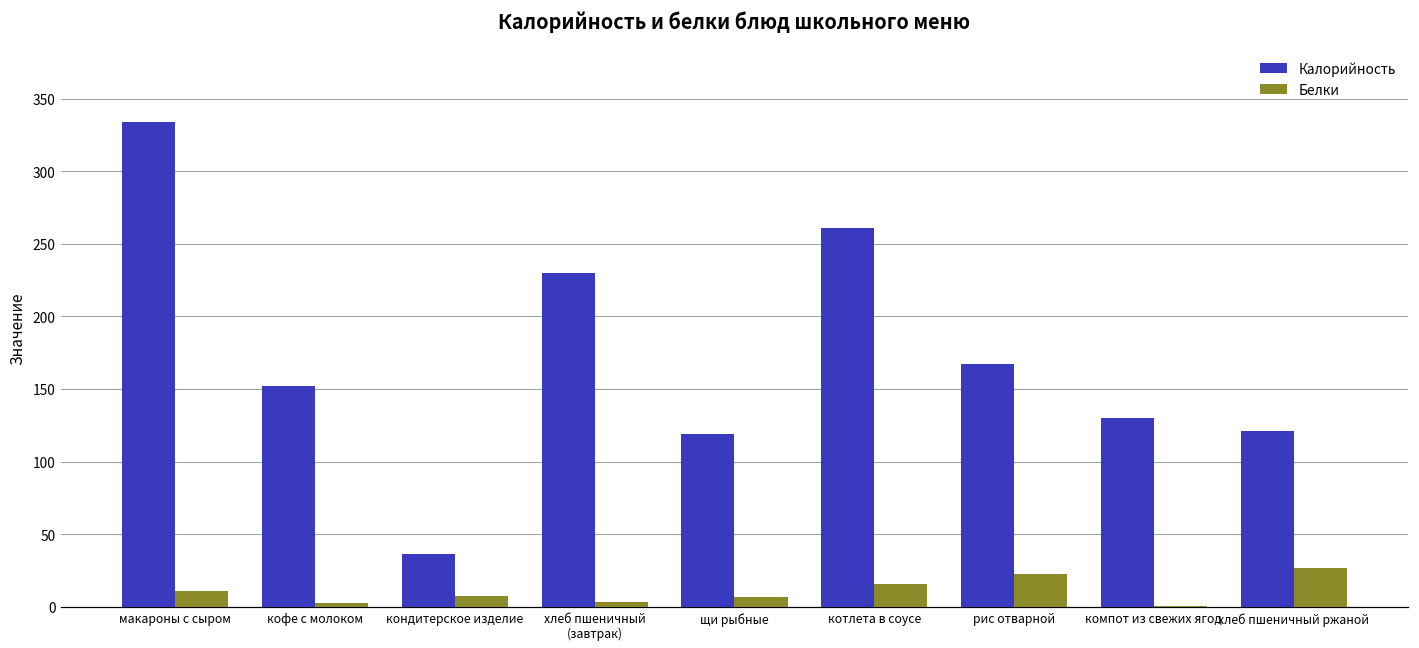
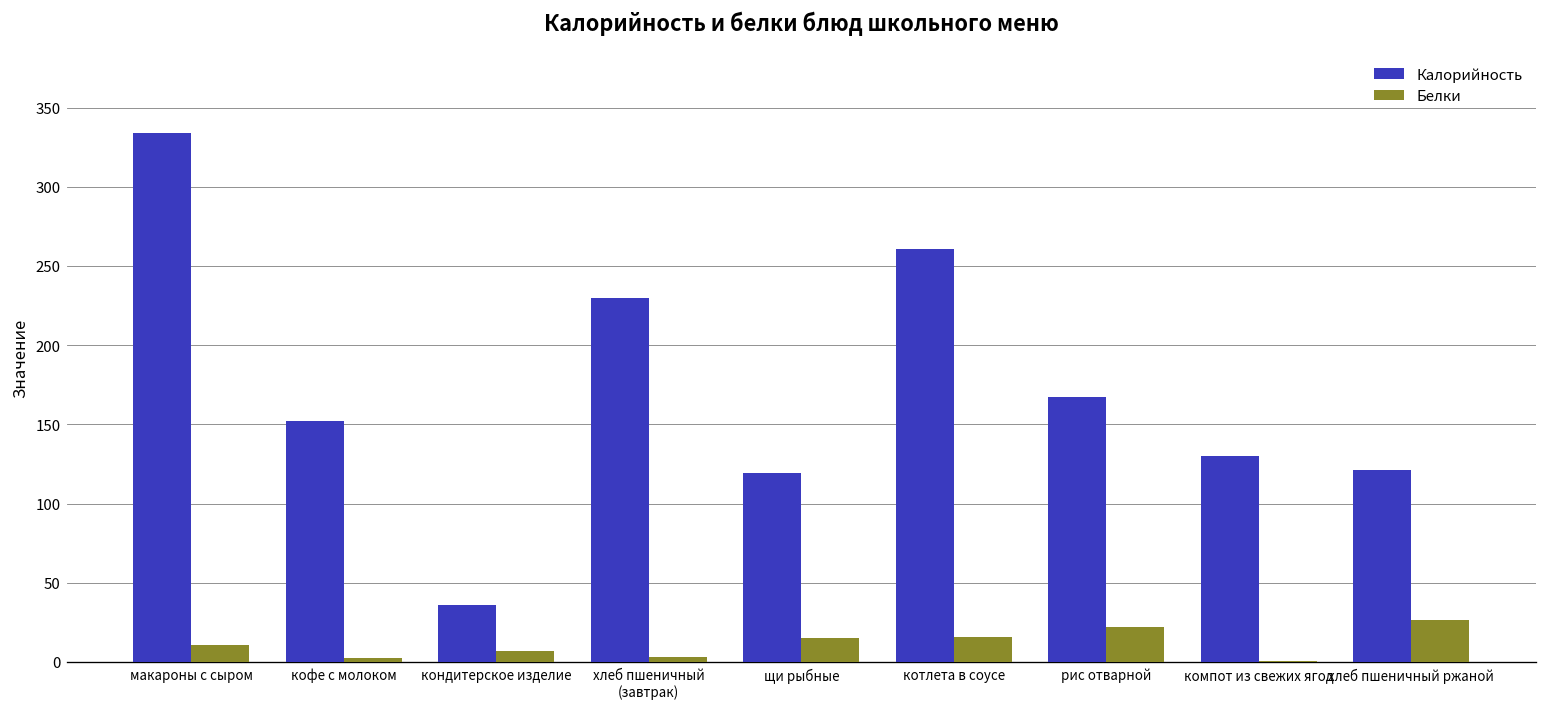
  {
    "Калорийность": {
      "макароны с сыром": 334,
      "кофе с молоком": 152,
      "кондитерское изделие": 36,
      "хлеб пшеничный (завтрак)": 230,
      "щи рыбные": 119,
      "котлета в соусе": 261,
      "рис отварной": 167,
      "компот из свежих ягод": 130,
      "хлеб пшеничный ржаной": 121
    },
    "Белки": {
      "макароны с сыром": 11,
      "кофе с молоком": 3,
      "кондитерское изделие": 7,
      "хлеб пшеничный (завтрак)": 3,
-     "щи рыбные": 7,
+     "щи рыбные": 15,
      "котлета в соусе": 16,
      "рис отварной": 22,
      "хлеб пшеничный ржаной": 27
    }
  }
